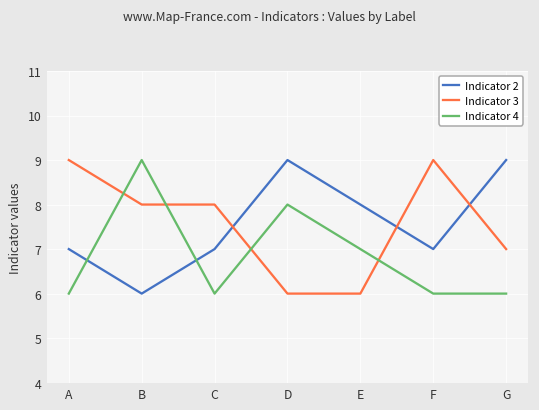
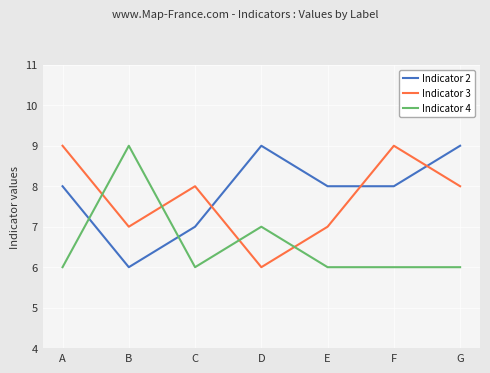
  {
    "Indicator 2": {
-     "A": 7,
+     "A": 8,
      "B": 6,
      "C": 7,
      "D": 9,
      "E": 8,
-     "F": 7,
+     "F": 8,
      "G": 9
    },
    "Indicator 3": {
      "A": 9,
-     "B": 8,
+     "B": 7,
      "C": 8,
      "D": 6,
-     "E": 6,
+     "E": 7,
      "F": 9,
-     "G": 7
+     "G": 8
    },
    "Indicator 4": {
      "A": 6,
      "B": 9,
      "C": 6,
-     "D": 8,
-     "E": 7,
+     "D": 7,
+     "E": 6,
      "F": 6,
      "G": 6
    }
  }
